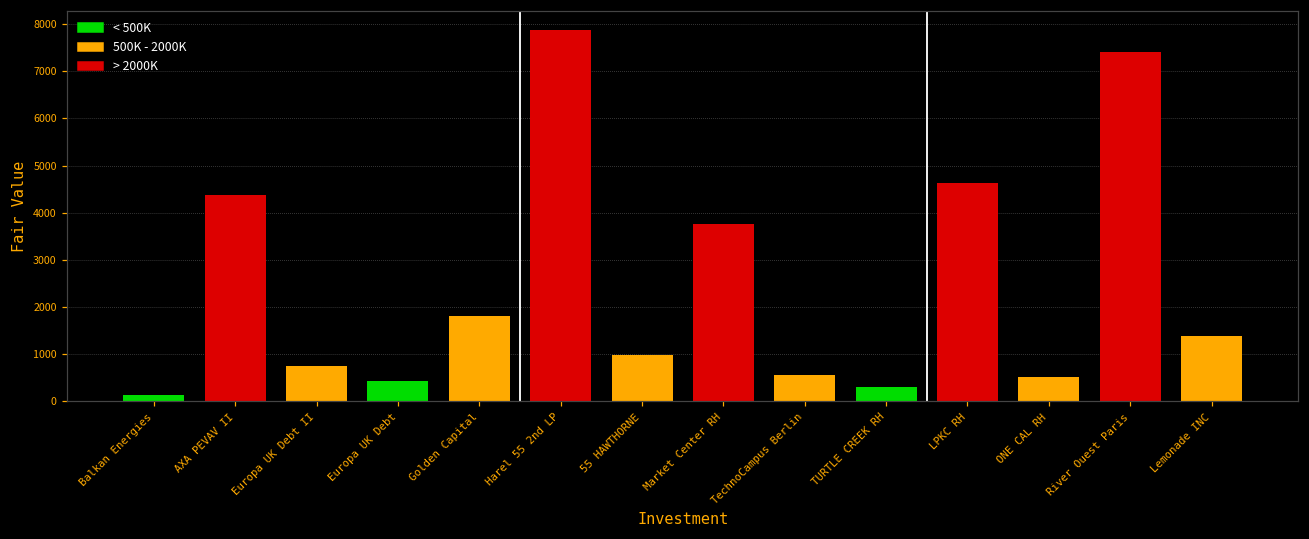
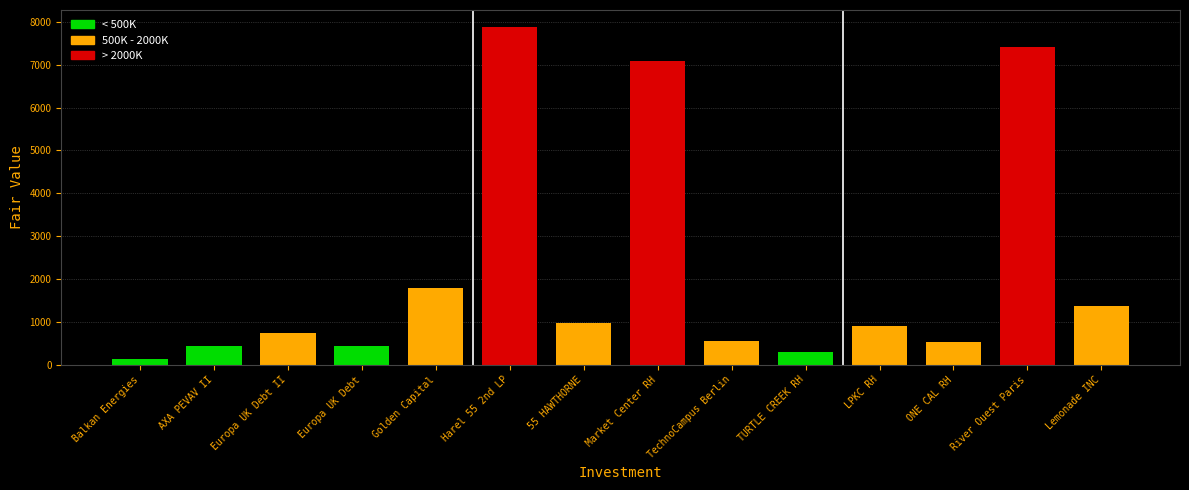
  {
    "Balkan Energies": 100,
-   "AXA PEVAV II": 4400,
+   "AXA PEVAV II": 400,
    "Europa UK Debt II": 700,
    "Europa UK Debt": 400,
    "Golden Capital": 1800,
    "Harel 55 2nd LP": 7900,
    "55 HAWTHORNE": 1000,
-   "Market Center RH": 3700,
+   "Market Center RH": 7100,
    "TechnoCampus Berlin": 600,
    "TURTLE CREEK RH": 300,
-   "LPKC RH": 4600,
+   "LPKC RH": 900,
    "ONE CAL RH": 500,
    "River Ouest Paris": 7400,
    "Lemonade INC": 1400
  }
